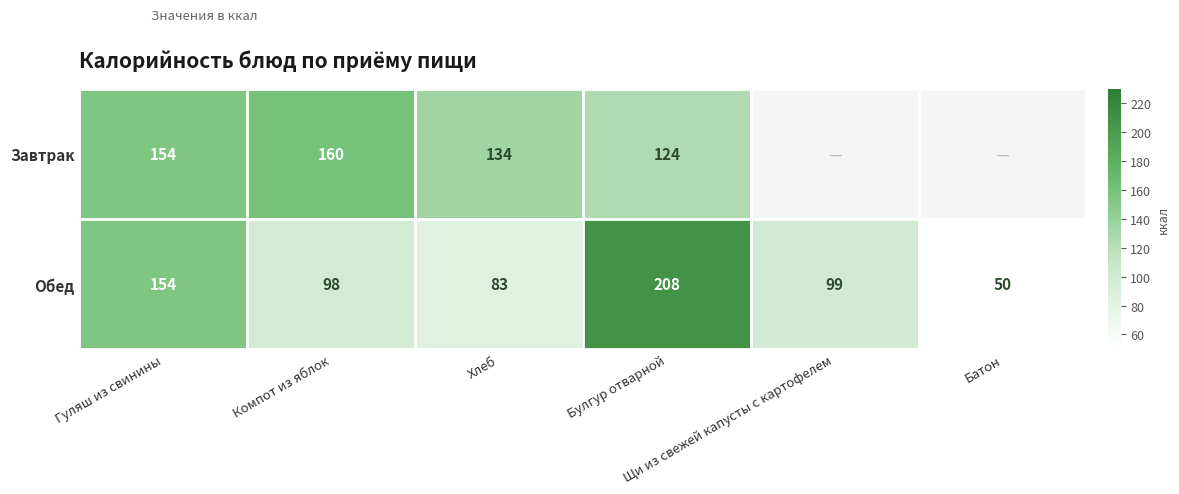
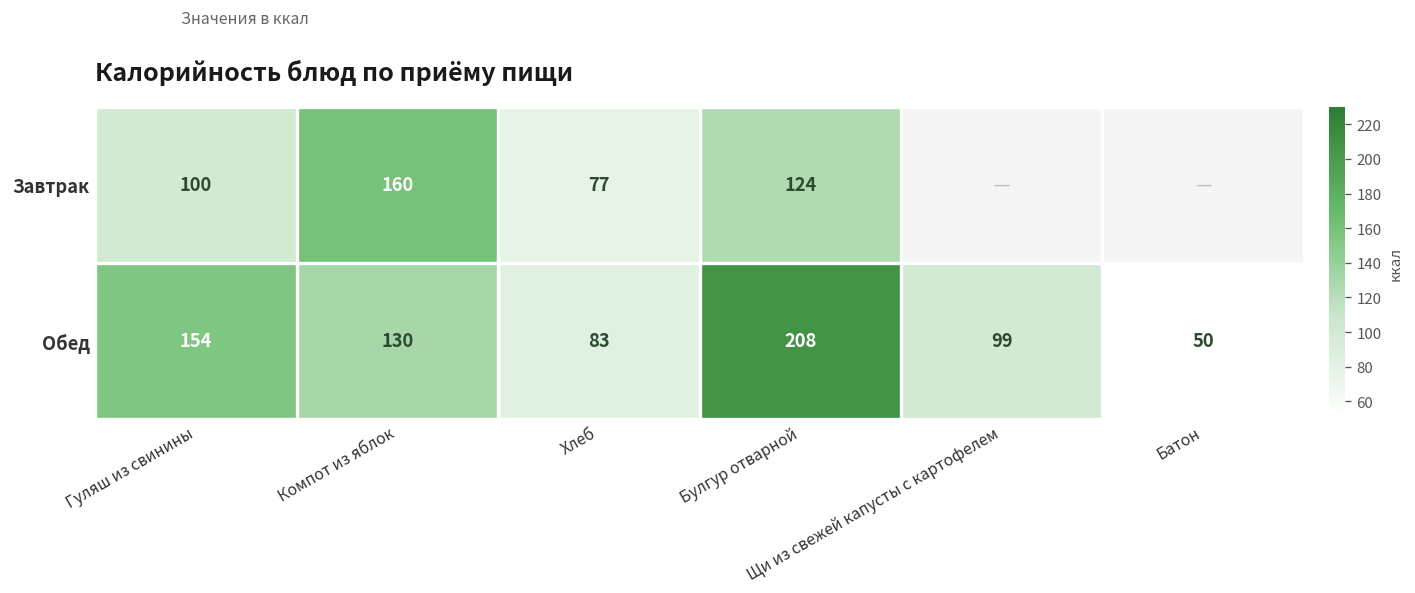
  {
    "Завтрак": {
-     "Гуляш из свинины": 154,
+     "Гуляш из свинины": 100,
      "Компот из яблок": 160,
-     "Хлеб": 134,
+     "Хлеб": 77,
      "Булгур отварной": 124
    },
    "Обед": {
      "Гуляш из свинины": 154,
-     "Компот из яблок": 98,
+     "Компот из яблок": 130,
      "Хлеб": 83,
      "Булгур отварной": 208,
      "Щи из свежей капусты с картофелем": 99,
      "Батон": 50
    }
  }
